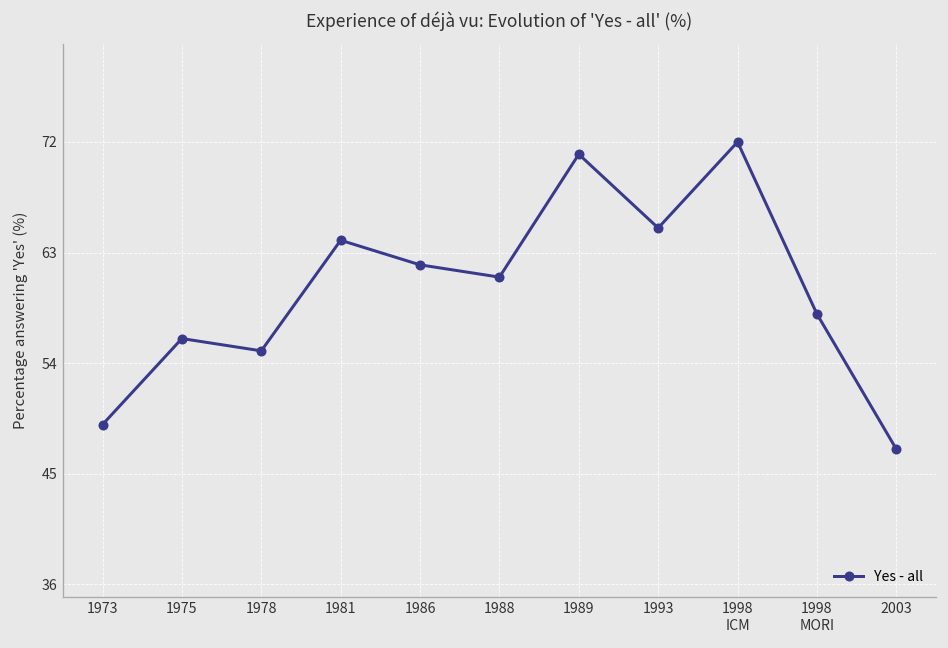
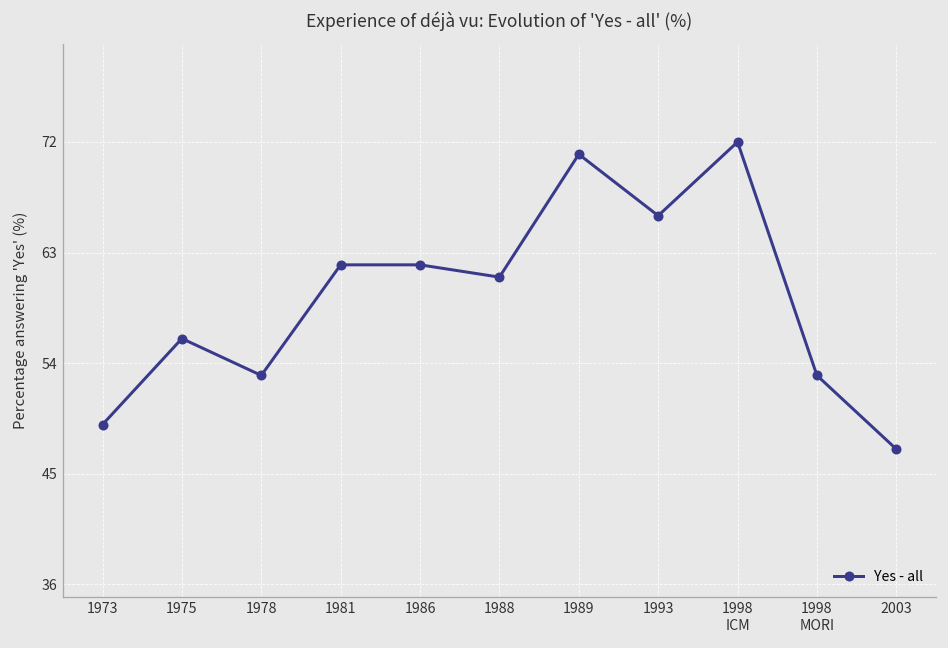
  {
    "1973": 49,
    "1975": 56,
-   "1978": 55,
-   "1981": 64,
+   "1978": 53,
+   "1981": 62,
    "1986": 62,
    "1988": 61,
    "1989": 71,
-   "1993": 65,
+   "1993": 66,
    "1998 ICM": 72,
-   "1998 MORI": 58,
+   "1998 MORI": 53,
    "2003": 47
  }
